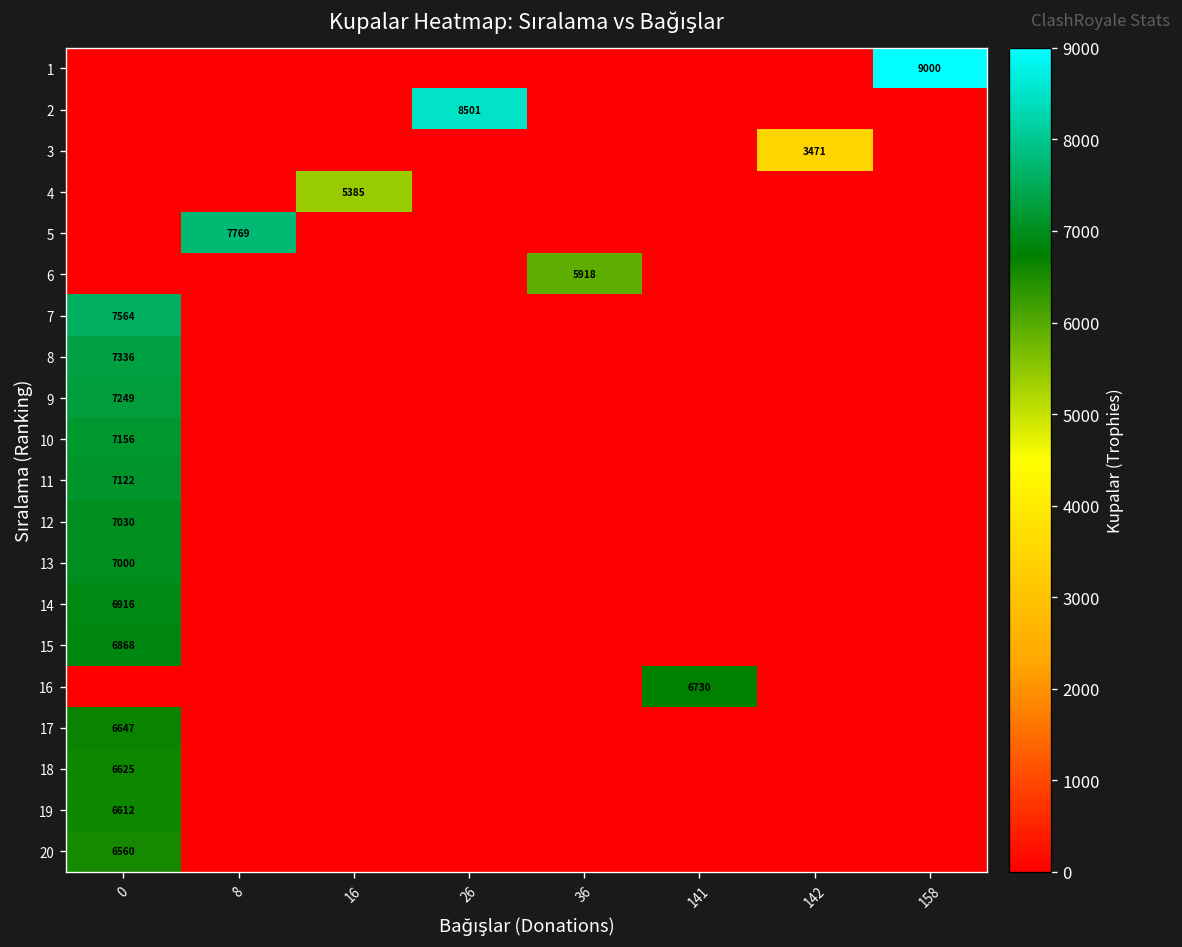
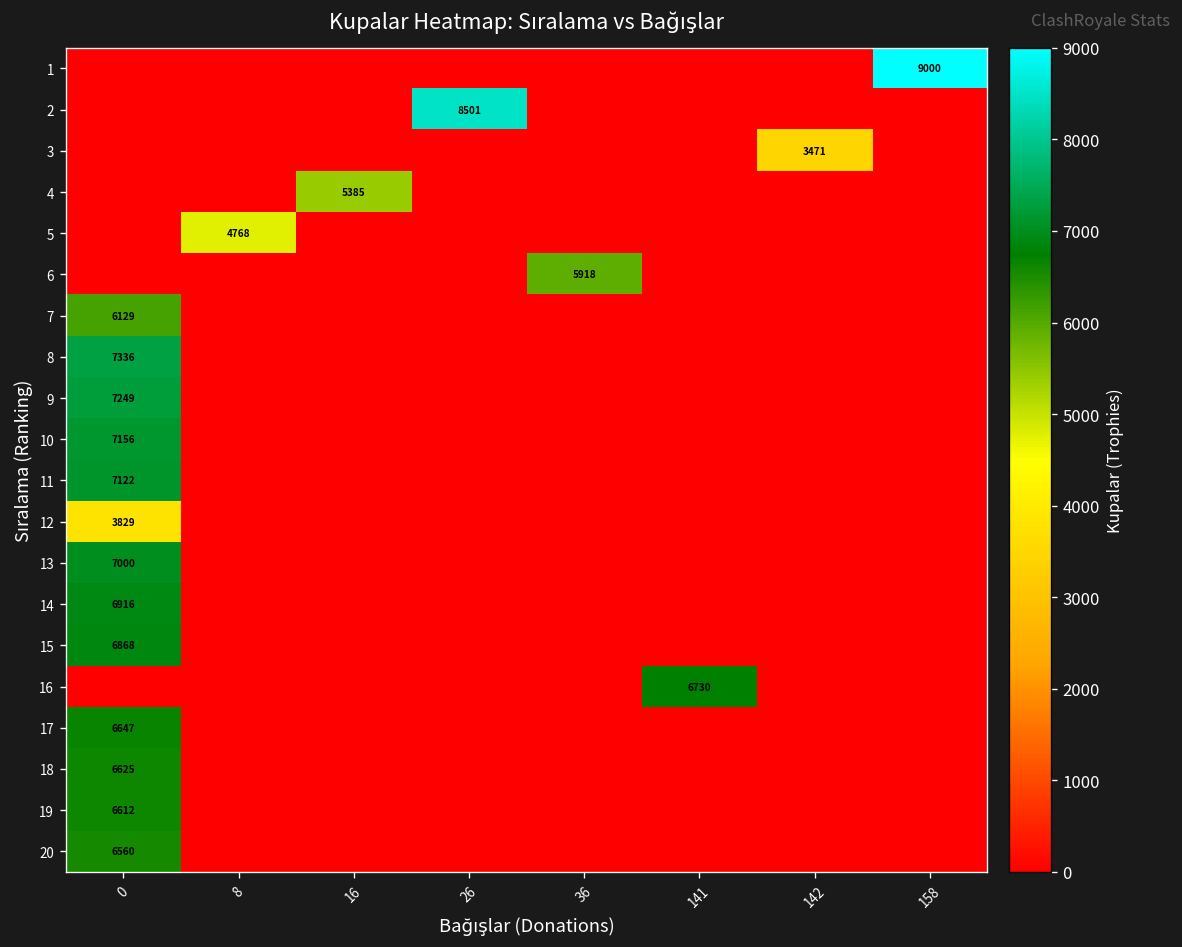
  {
    "1": {
      "158": 9000
    },
    "2": {
      "26": 8501
    },
    "3": {
      "142": 3471
    },
    "4": {
      "16": 5385
    },
    "5": {
-     "8": 7769
+     "8": 4768
    },
    "6": {
      "36": 5918
    },
    "7": {
-     "0": 7564
+     "0": 6129
    },
    "8": {
      "0": 7336
    },
    "9": {
      "0": 7249
    },
    "10": {
      "0": 7156
    },
    "11": {
      "0": 7122
    },
    "12": {
-     "0": 7030
+     "0": 3829
    },
    "13": {
      "0": 7000
    },
    "14": {
      "0": 6916
    },
    "15": {
      "0": 6868
    },
    "16": {
      "141": 6730
    },
    "17": {
      "0": 6647
    },
    "18": {
      "0": 6625
    },
    "19": {
      "0": 6612
    },
    "20": {
      "0": 6560
    }
  }
